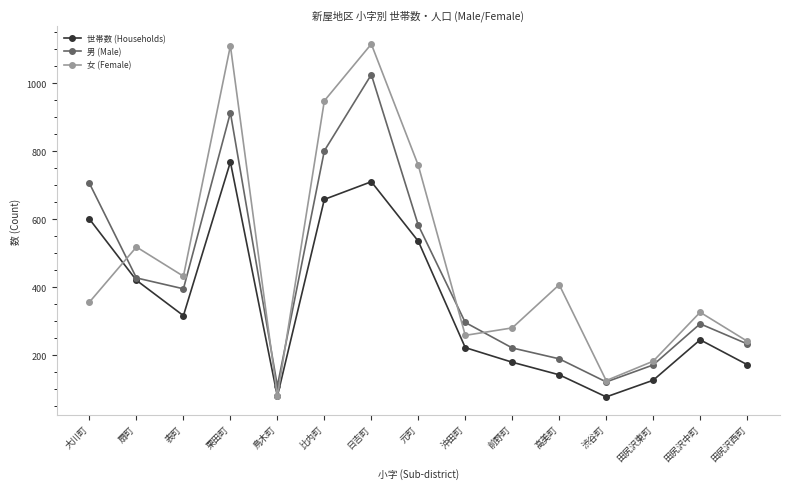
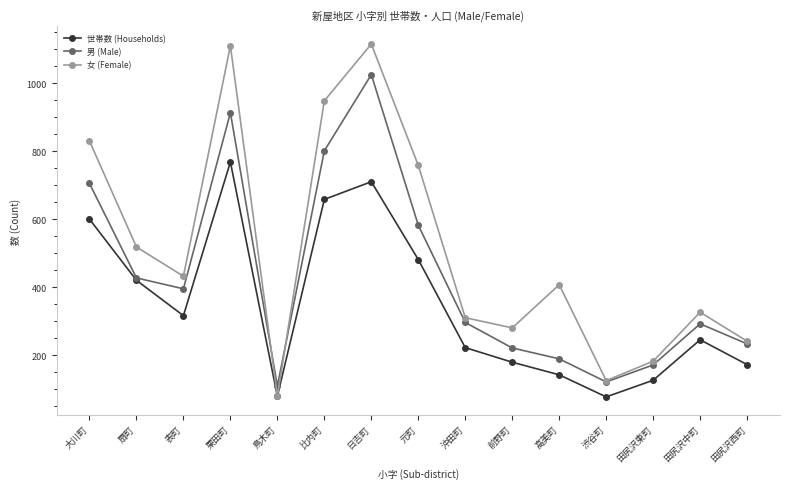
  {
    "世帯数 (Households)": {
      "大川町": 600,
      "表町": 320,
      "栗田町": 770,
      "比内町": 660,
      "日吉町": 710,
-     "元町": 540,
+     "元町": 480,
      "沖田町": 220,
      "前野町": 180,
      "高美町": 140,
      "渋谷町": 80,
      "田尻沢東町": 130,
      "田尻沢中町": 250,
      "田尻沢西町": 170
    },
    "男 (Male)": {
      "大川町": 710,
      "表町": 400,
      "栗田町": 910,
      "鳥木町": 110,
      "比内町": 800,
      "日吉町": 1030,
      "元町": 580,
      "沖田町": 300,
      "前野町": 220,
      "高美町": 190,
      "田尻沢東町": 170,
      "田尻沢中町": 290,
      "田尻沢西町": 230
    },
    "女 (Female)": {
-     "大川町": 360,
+     "大川町": 830,
      "扇町": 520,
      "表町": 430,
      "栗田町": 1110,
      "比内町": 950,
      "日吉町": 1120,
      "元町": 760,
-     "沖田町": 260,
+     "沖田町": 310,
      "前野町": 280,
      "高美町": 410,
      "田尻沢東町": 180,
      "田尻沢中町": 330,
      "田尻沢西町": 240
    }
  }
